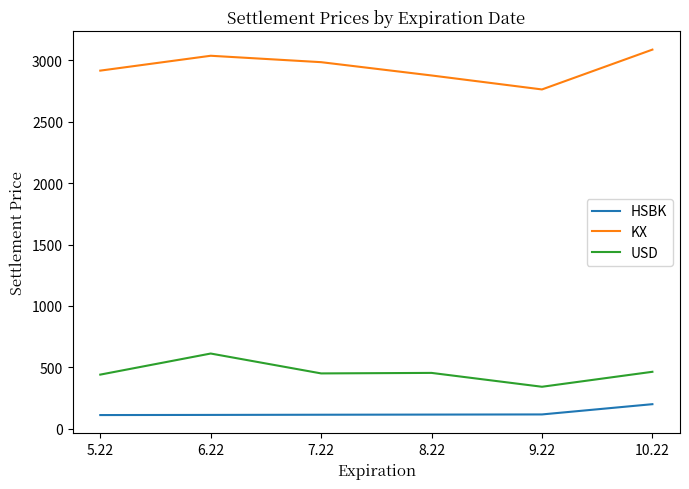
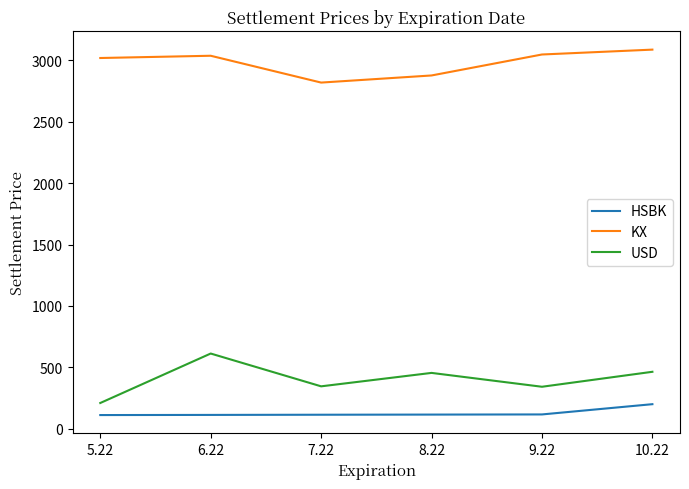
  {
    "HSBK": {
      "5.22": 110,
      "6.22": 110,
      "7.22": 110,
      "8.22": 120,
      "9.22": 120,
      "10.22": 200
    },
    "KX": {
-     "5.22": 2910,
+     "5.22": 3020,
      "6.22": 3040,
-     "7.22": 2980,
+     "7.22": 2820,
      "8.22": 2880,
-     "9.22": 2760,
+     "9.22": 3050,
      "10.22": 3090
    },
    "USD": {
-     "5.22": 440,
+     "5.22": 210,
      "6.22": 610,
-     "7.22": 450,
+     "7.22": 350,
      "8.22": 460,
      "9.22": 340,
      "10.22": 460
    }
  }
